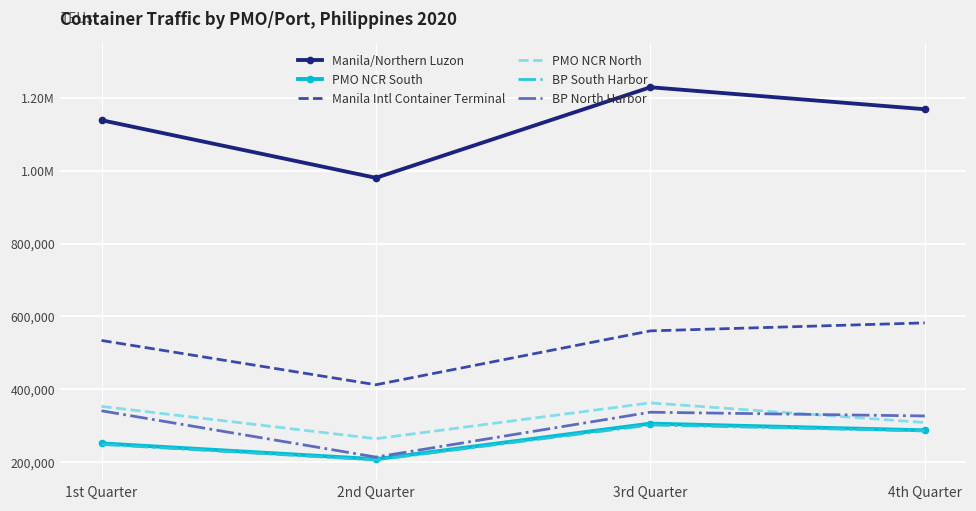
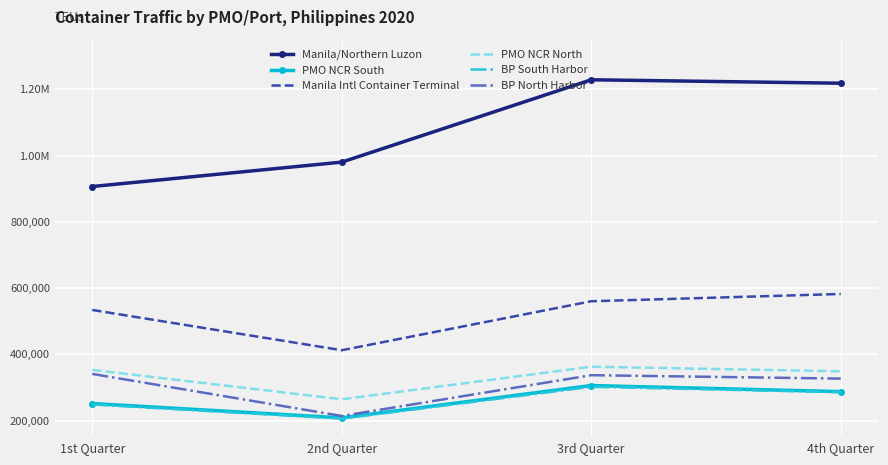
  {
    "Manila/Northern Luzon": {
-     "1st Quarter": "1,140,000",
+     "1st Quarter": "910,000",
      "2nd Quarter": "980,000",
      "3rd Quarter": "1,230,000",
-     "4th Quarter": "1,170,000"
+     "4th Quarter": "1,220,000"
    },
    "PMO NCR North": {
      "1st Quarter": "350,000",
      "2nd Quarter": "260,000",
      "3rd Quarter": "360,000",
-     "4th Quarter": "310,000"
+     "4th Quarter": "350,000"
    }
  }
